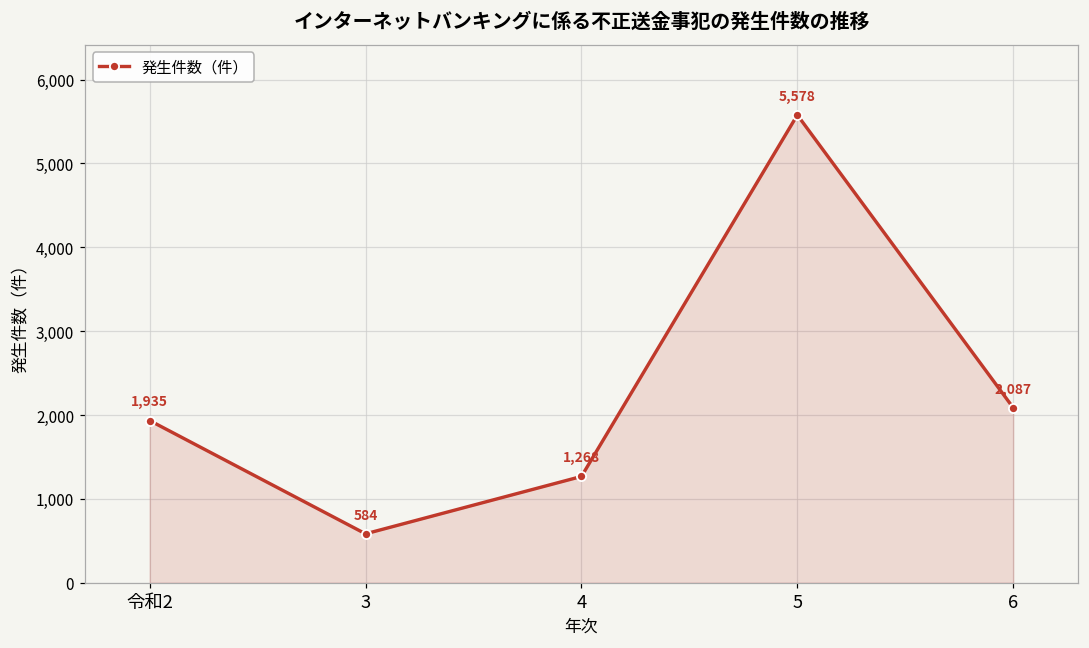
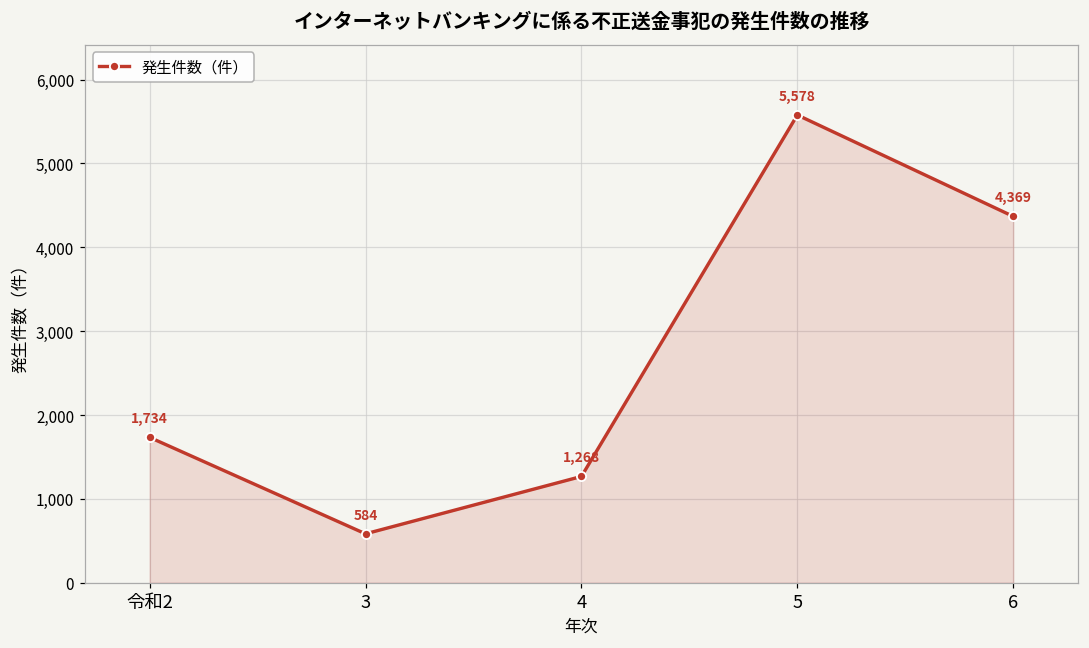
  {
-   "令和2": "1,935",
+   "令和2": "1,734",
    "3": "584",
    "4": "1,268",
    "5": "5,578",
-   "6": "2,087"
+   "6": "4,369"
  }
